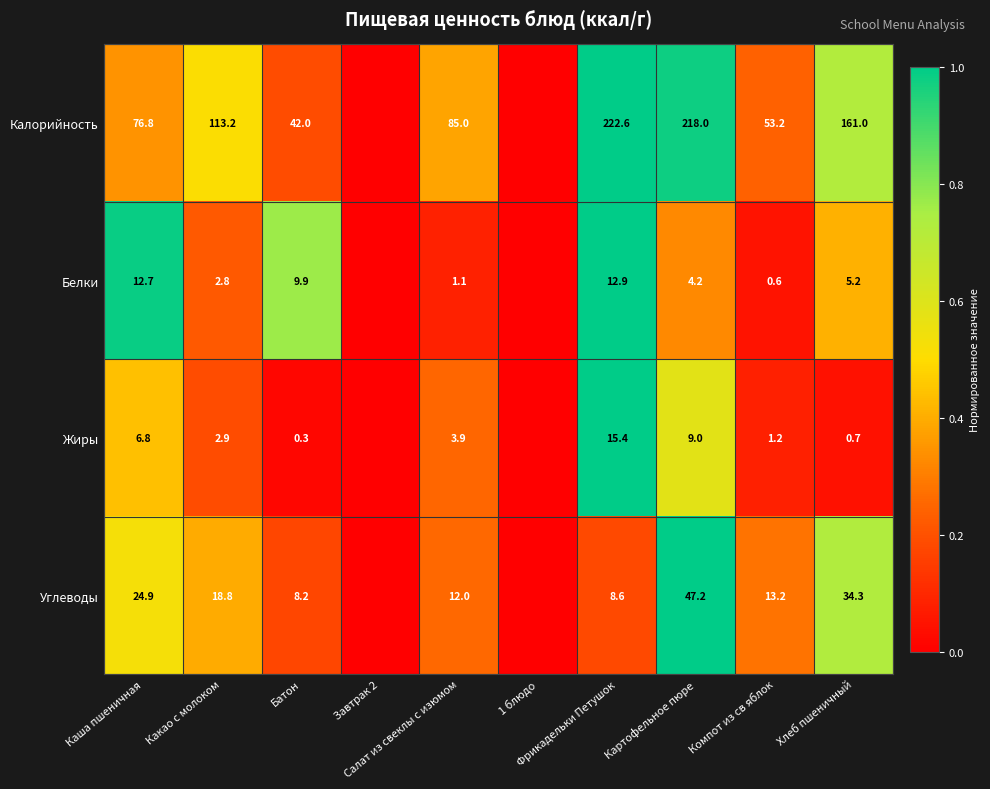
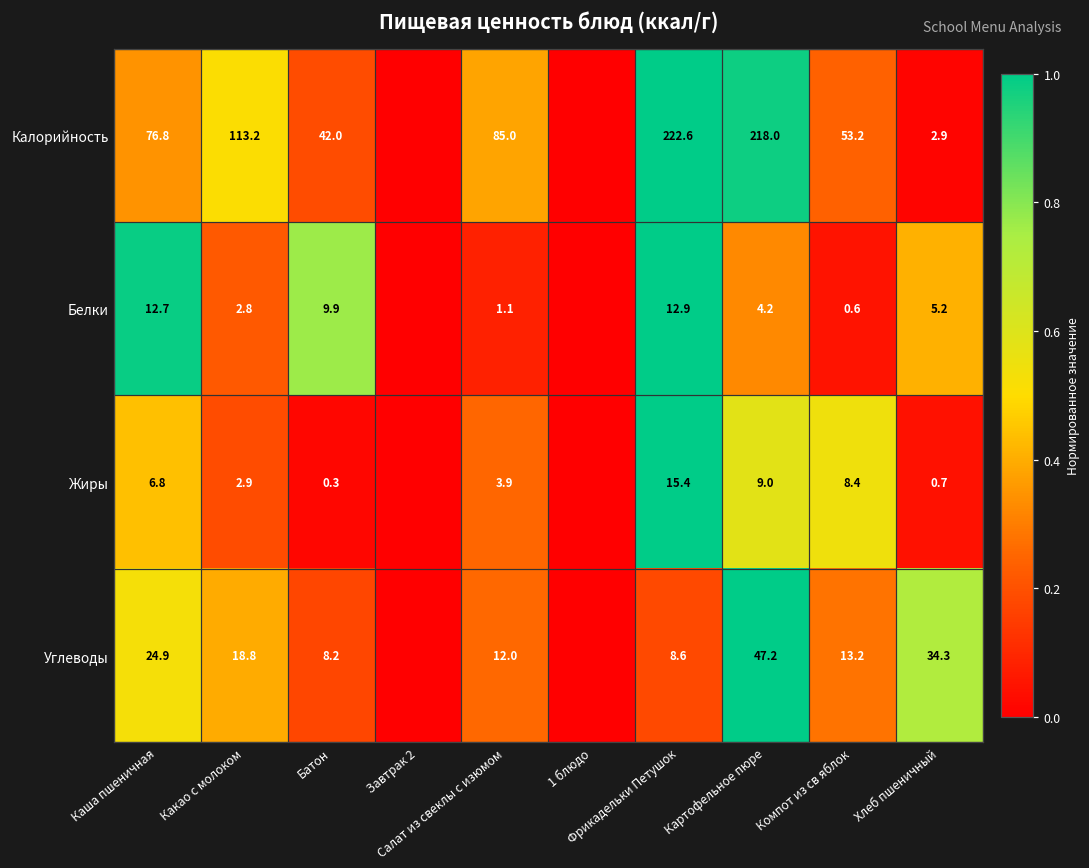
  {
    "Калорийность": {
      "Каша пшеничная": 76.8,
      "Какао с молоком": 113.2,
      "Батон": 42.0,
      "Салат из свеклы с изюмом": 85.0,
      "Фрикадельки Петушок": 222.6,
      "Картофельное пюре": 218.0,
      "Компот из св яблок": 53.2,
-     "Хлеб пшеничный": 161.0
+     "Хлеб пшеничный": 2.9
    },
    "Белки": {
      "Каша пшеничная": 12.7,
      "Какао с молоком": 2.8,
      "Батон": 9.9,
      "Салат из свеклы с изюмом": 1.1,
      "Фрикадельки Петушок": 12.9,
      "Картофельное пюре": 4.2,
      "Компот из св яблок": 0.6,
      "Хлеб пшеничный": 5.2
    },
    "Жиры": {
      "Каша пшеничная": 6.8,
      "Какао с молоком": 2.9,
      "Батон": 0.3,
      "Салат из свеклы с изюмом": 3.9,
      "Фрикадельки Петушок": 15.4,
      "Картофельное пюре": 9.0,
-     "Компот из св яблок": 1.2,
+     "Компот из св яблок": 8.4,
      "Хлеб пшеничный": 0.7
    },
    "Углеводы": {
      "Каша пшеничная": 24.9,
      "Какао с молоком": 18.8,
      "Батон": 8.2,
      "Салат из свеклы с изюмом": 12.0,
      "Фрикадельки Петушок": 8.6,
      "Картофельное пюре": 47.2,
      "Компот из св яблок": 13.2,
      "Хлеб пшеничный": 34.3
    }
  }
